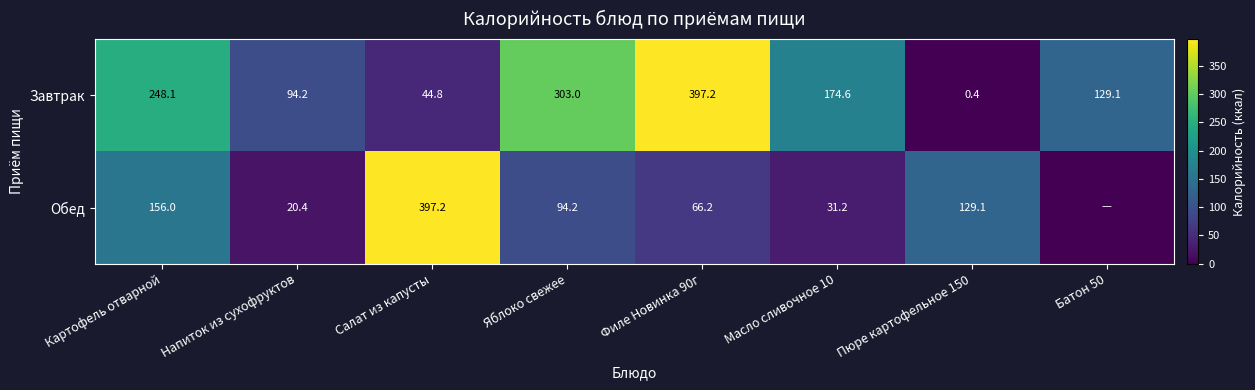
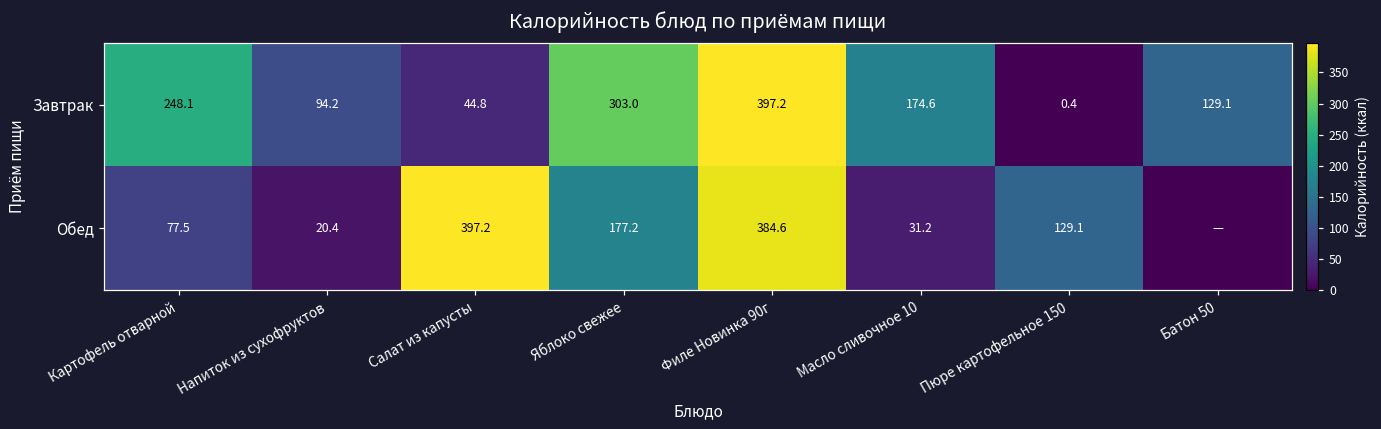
  {
    "Завтрак": {
      "Картофель отварной": 248.1,
      "Напиток из сухофруктов": 94.2,
      "Салат из капусты": 44.8,
      "Яблоко свежее": 303.0,
      "Филе Новинка 90г": 397.2,
      "Масло сливочное 10": 174.6,
      "Пюре картофельное 150": 0.4,
      "Батон 50": 129.1
    },
    "Обед": {
-     "Картофель отварной": 156.0,
+     "Картофель отварной": 77.5,
      "Напиток из сухофруктов": 20.4,
      "Салат из капусты": 397.2,
-     "Яблоко свежее": 94.2,
-     "Филе Новинка 90г": 66.2,
+     "Яблоко свежее": 177.2,
+     "Филе Новинка 90г": 384.6,
      "Масло сливочное 10": 31.2,
      "Пюре картофельное 150": 129.1
    }
  }
